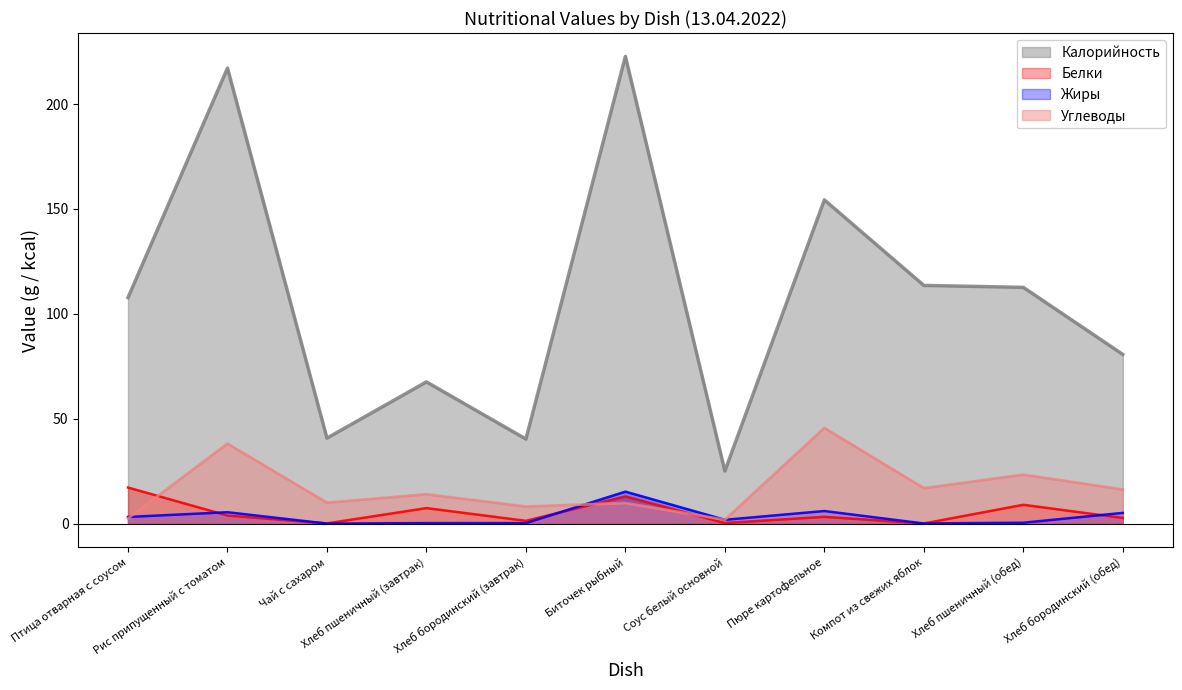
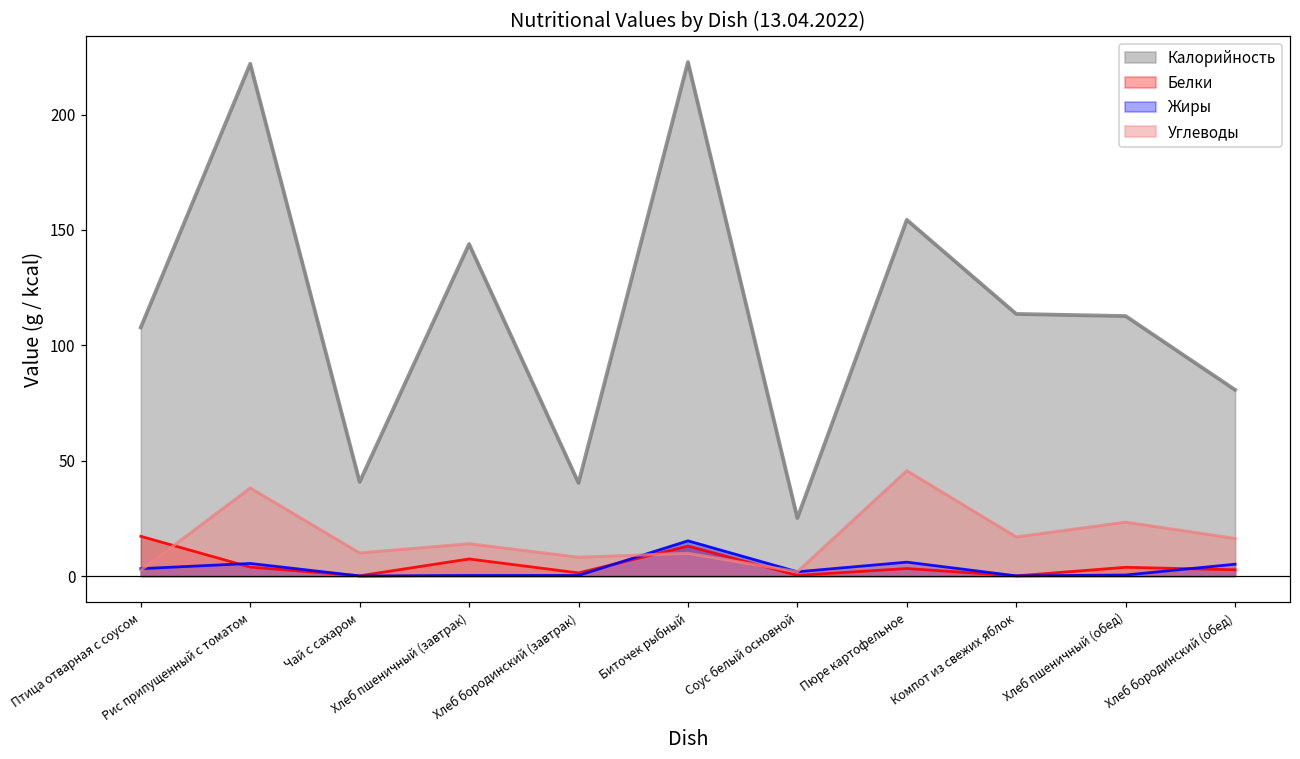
  {
    "Калорийность": {
      "Птица отварная с соусом": 108,
-     "Рис припущенный с томатом": 217,
+     "Рис припущенный с томатом": 222,
      "Чай с сахаром": 41,
-     "Хлеб пшеничный (завтрак)": 68,
+     "Хлеб пшеничный (завтрак)": 144,
      "Хлеб бородинский (завтрак)": 40,
      "Биточек рыбный": 223,
      "Соус белый основной": 25,
      "Пюре картофельное": 154,
      "Компот из свежих яблок": 114,
      "Хлеб пшеничный (обед)": 113,
      "Хлеб бородинский (обед)": 81
    },
    "Белки": {
      "Птица отварная с соусом": 17,
      "Рис припущенный с томатом": 4,
      "Хлеб пшеничный (завтрак)": 7,
      "Биточек рыбный": 13,
      "Соус белый основной": 0,
      "Пюре картофельное": 3,
-     "Хлеб пшеничный (обед)": 9,
+     "Хлеб пшеничный (обед)": 4,
      "Хлеб бородинский (обед)": 3
    },
    "Жиры": {
      "Рис припущенный с томатом": 5,
      "Хлеб пшеничный (завтрак)": 0,
      "Биточек рыбный": 15,
      "Пюре картофельное": 6,
      "Хлеб пшеничный (обед)": 0,
      "Хлеб бородинский (обед)": 5
    },
    "Углеводы": {
      "Рис припущенный с томатом": 38,
      "Чай с сахаром": 10,
      "Хлеб пшеничный (завтрак)": 14,
      "Хлеб бородинский (завтрак)": 8,
      "Биточек рыбный": 10,
      "Пюре картофельное": 46,
      "Компот из свежих яблок": 17,
      "Хлеб пшеничный (обед)": 23,
      "Хлеб бородинский (обед)": 16
    }
  }
